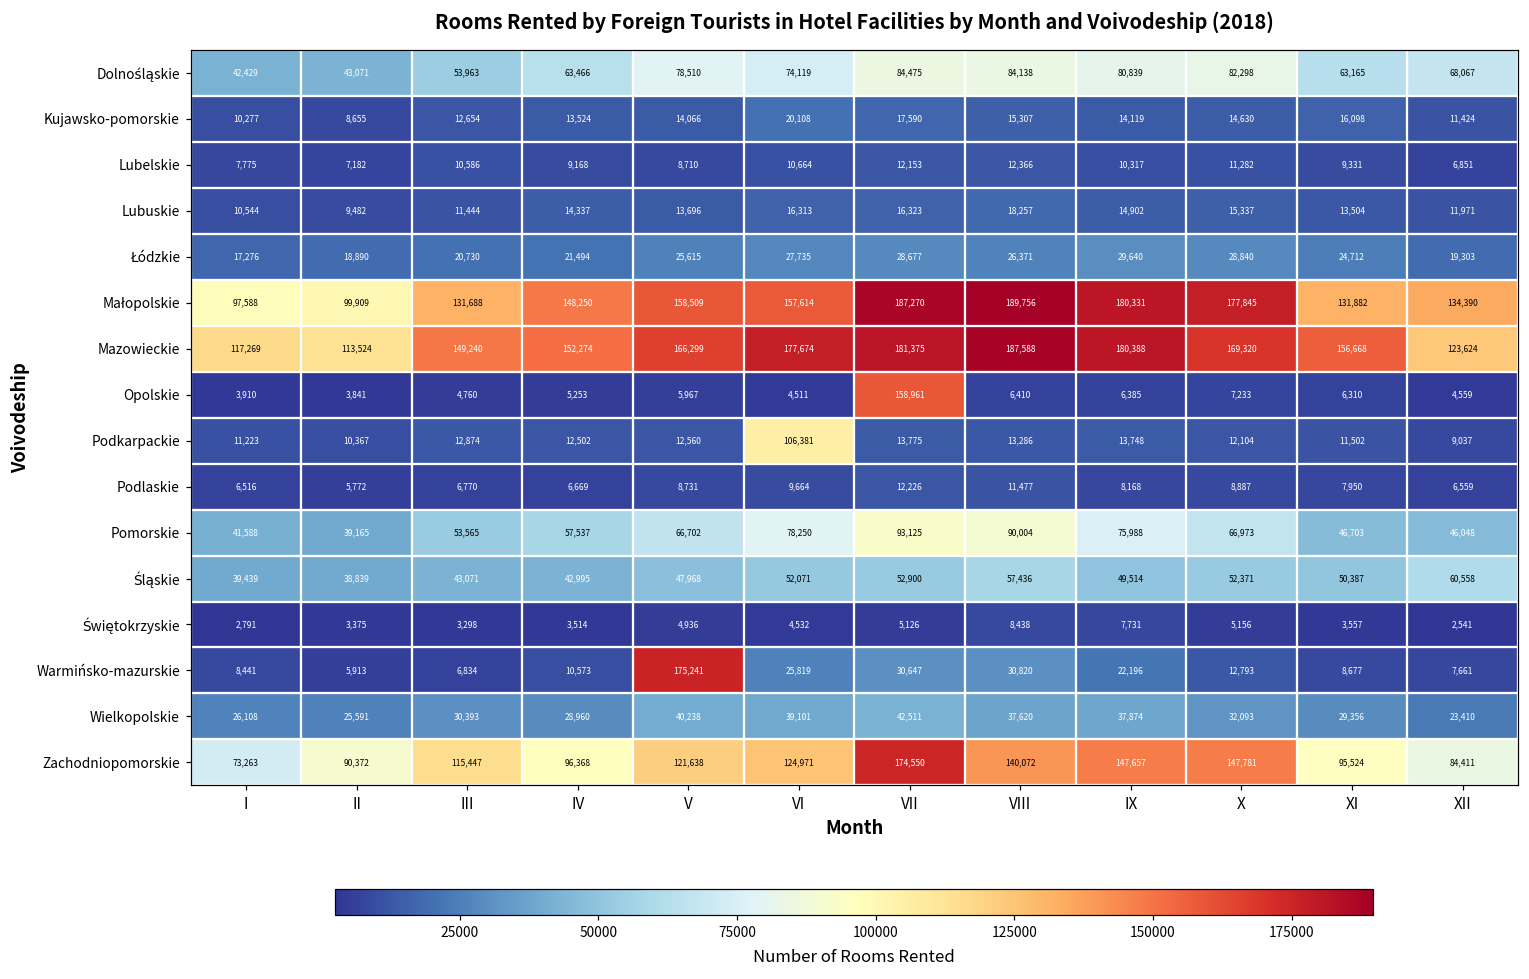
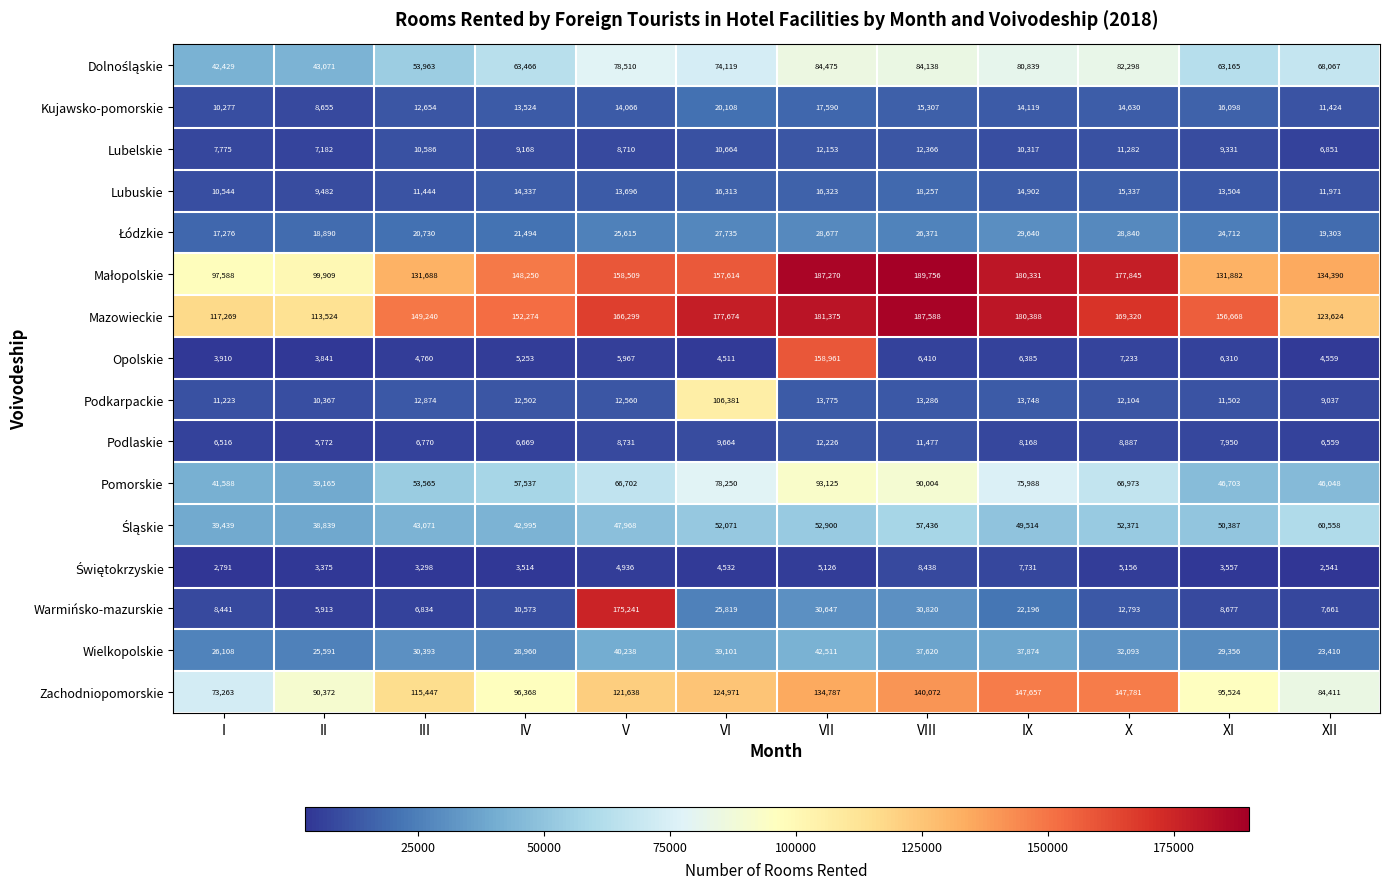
  {
    "Dolnośląskie": {
      "I": "42,429",
      "II": "43,071",
      "III": "53,963",
      "IV": "63,466",
      "V": "78,510",
      "VI": "74,119",
      "VII": "84,475",
      "VIII": "84,138",
      "IX": "80,839",
      "X": "82,298",
      "XI": "63,165",
      "XII": "68,067"
    },
    "Kujawsko-pomorskie": {
      "I": "10,277",
      "II": "8,655",
      "III": "12,654",
      "IV": "13,524",
      "V": "14,066",
      "VI": "20,108",
      "VII": "17,590",
      "VIII": "15,307",
      "IX": "14,119",
      "X": "14,630",
      "XI": "16,098",
      "XII": "11,424"
    },
    "Lubelskie": {
      "I": "7,775",
      "II": "7,182",
      "III": "10,586",
      "IV": "9,168",
      "V": "8,710",
      "VI": "10,664",
      "VII": "12,153",
      "VIII": "12,366",
      "IX": "10,317",
      "X": "11,282",
      "XI": "9,331",
      "XII": "6,851"
    },
    "Lubuskie": {
      "I": "10,544",
      "II": "9,482",
      "III": "11,444",
      "IV": "14,337",
      "V": "13,696",
      "VI": "16,313",
      "VII": "16,323",
      "VIII": "18,257",
      "IX": "14,902",
      "X": "15,337",
      "XI": "13,504",
      "XII": "11,971"
    },
    "Łódzkie": {
      "I": "17,276",
      "II": "18,890",
      "III": "20,730",
      "IV": "21,494",
      "V": "25,615",
      "VI": "27,735",
      "VII": "28,677",
      "VIII": "26,371",
      "IX": "29,640",
      "X": "28,840",
      "XI": "24,712",
      "XII": "19,303"
    },
    "Małopolskie": {
      "I": "97,588",
      "II": "99,909",
      "III": "131,688",
      "IV": "148,250",
      "V": "158,509",
      "VI": "157,614",
      "VII": "187,270",
      "VIII": "189,756",
      "IX": "180,331",
      "X": "177,845",
      "XI": "131,882",
      "XII": "134,390"
    },
    "Mazowieckie": {
      "I": "117,269",
      "II": "113,524",
      "III": "149,240",
      "IV": "152,274",
      "V": "166,299",
      "VI": "177,674",
      "VII": "181,375",
      "VIII": "187,588",
      "IX": "180,388",
      "X": "169,320",
      "XI": "156,668",
      "XII": "123,624"
    },
    "Opolskie": {
      "I": "3,910",
      "II": "3,841",
      "III": "4,760",
      "IV": "5,253",
      "V": "5,967",
      "VI": "4,511",
      "VII": "158,961",
      "VIII": "6,410",
      "IX": "6,385",
      "X": "7,233",
      "XI": "6,310",
      "XII": "4,559"
    },
    "Podkarpackie": {
      "I": "11,223",
      "II": "10,367",
      "III": "12,874",
      "IV": "12,502",
      "V": "12,560",
      "VI": "106,381",
      "VII": "13,775",
      "VIII": "13,286",
      "IX": "13,748",
      "X": "12,104",
      "XI": "11,502",
      "XII": "9,037"
    },
    "Podlaskie": {
      "I": "6,516",
      "II": "5,772",
      "III": "6,770",
      "IV": "6,669",
      "V": "8,731",
      "VI": "9,664",
      "VII": "12,226",
      "VIII": "11,477",
      "IX": "8,168",
      "X": "8,887",
      "XI": "7,950",
      "XII": "6,559"
    },
    "Pomorskie": {
      "I": "41,588",
      "II": "39,165",
      "III": "53,565",
      "IV": "57,537",
      "V": "66,702",
      "VI": "78,250",
      "VII": "93,125",
      "VIII": "90,004",
      "IX": "75,988",
      "X": "66,973",
      "XI": "46,703",
      "XII": "46,048"
    },
    "Śląskie": {
      "I": "39,439",
      "II": "38,839",
      "III": "43,071",
      "IV": "42,995",
      "V": "47,968",
      "VI": "52,071",
      "VII": "52,900",
      "VIII": "57,436",
      "IX": "49,514",
      "X": "52,371",
      "XI": "50,387",
      "XII": "60,558"
    },
    "Świętokrzyskie": {
      "I": "2,791",
      "II": "3,375",
      "III": "3,298",
      "IV": "3,514",
      "V": "4,936",
      "VI": "4,532",
      "VII": "5,126",
      "VIII": "8,438",
      "IX": "7,731",
      "X": "5,156",
      "XI": "3,557",
      "XII": "2,541"
    },
    "Warmińsko-mazurskie": {
      "I": "8,441",
      "II": "5,913",
      "III": "6,834",
      "IV": "10,573",
      "V": "175,241",
      "VI": "25,819",
      "VII": "30,647",
      "VIII": "30,820",
      "IX": "22,196",
      "X": "12,793",
      "XI": "8,677",
      "XII": "7,661"
    },
    "Wielkopolskie": {
      "I": "26,108",
      "II": "25,591",
      "III": "30,393",
      "IV": "28,960",
      "V": "40,238",
      "VI": "39,101",
      "VII": "42,511",
      "VIII": "37,620",
      "IX": "37,874",
      "X": "32,093",
      "XI": "29,356",
      "XII": "23,410"
    },
    "Zachodniopomorskie": {
      "I": "73,263",
      "II": "90,372",
      "III": "115,447",
      "IV": "96,368",
      "V": "121,638",
      "VI": "124,971",
-     "VII": "174,550",
+     "VII": "134,787",
      "VIII": "140,072",
      "IX": "147,657",
      "X": "147,781",
      "XI": "95,524",
      "XII": "84,411"
    }
  }
